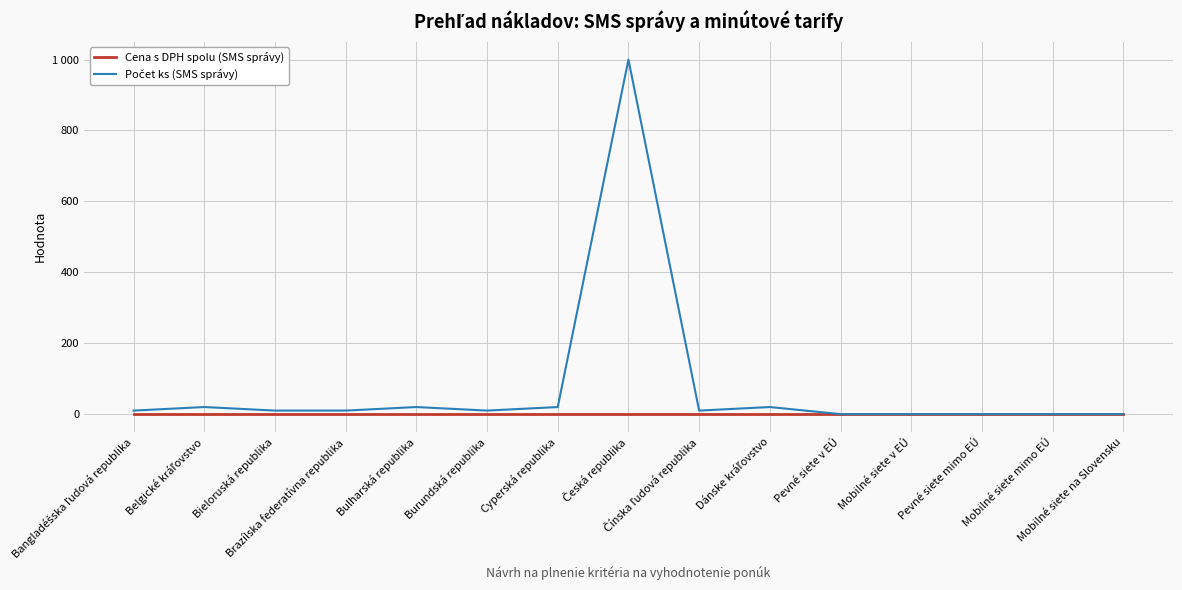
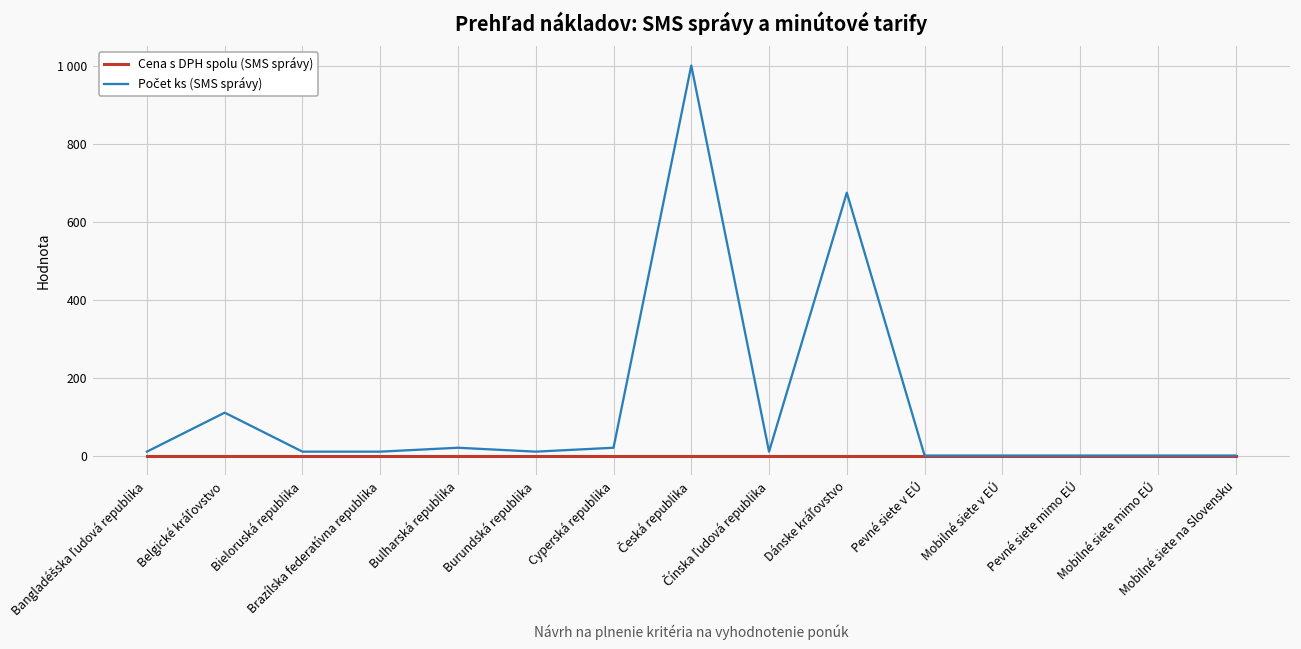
  {
    "Cena s DPH spolu (SMS správy)": {
      "Bangladéšska ľudová republika": 0,
      "Belgické kráľovstvo": 0,
      "Bieloruská republika": 0,
      "Brazílska federatívna republika": 0,
      "Bulharská republika": 0,
      "Burundská republika": 0,
      "Cyperská republika": 0,
      "Česká republika": 0,
      "Čínska ľudová republika": 0,
      "Dánske kráľovstvo": 0
    },
    "Počet ks (SMS správy)": {
      "Bangladéšska ľudová republika": 10,
-     "Belgické kráľovstvo": 20,
+     "Belgické kráľovstvo": 110,
      "Bieloruská republika": 10,
      "Brazílska federatívna republika": 10,
      "Bulharská republika": 20,
      "Burundská republika": 10,
      "Cyperská republika": 20,
      "Česká republika": 1000,
      "Čínska ľudová republika": 10,
-     "Dánske kráľovstvo": 20
+     "Dánske kráľovstvo": 670
    }
  }
